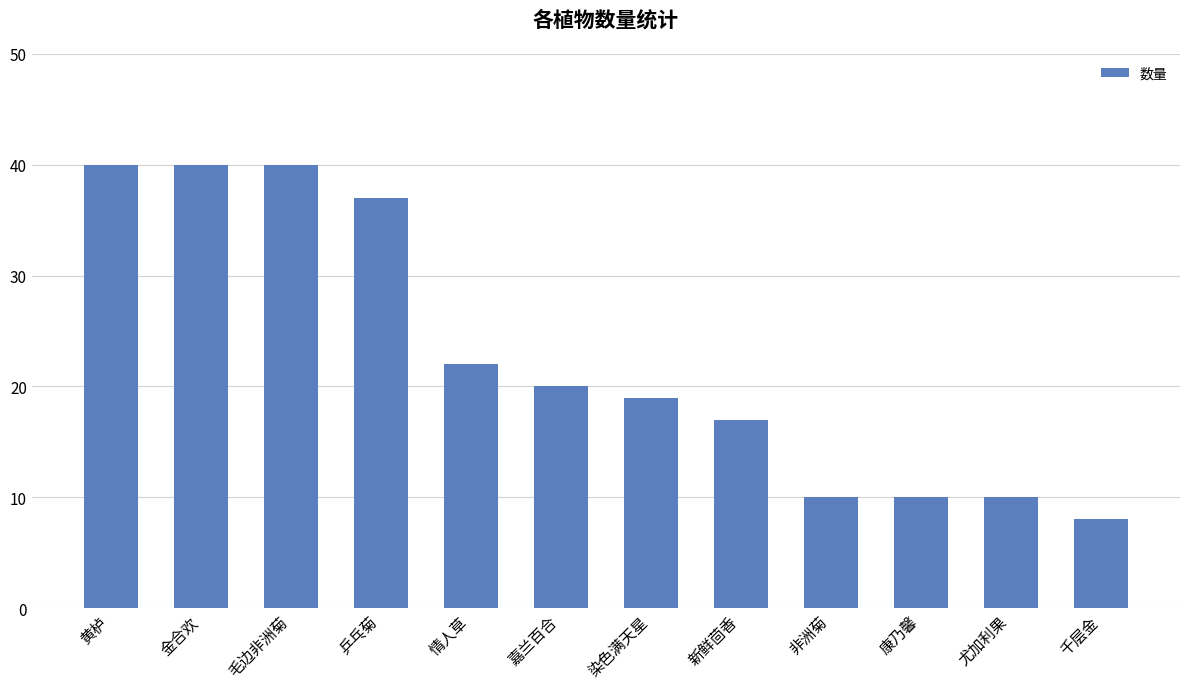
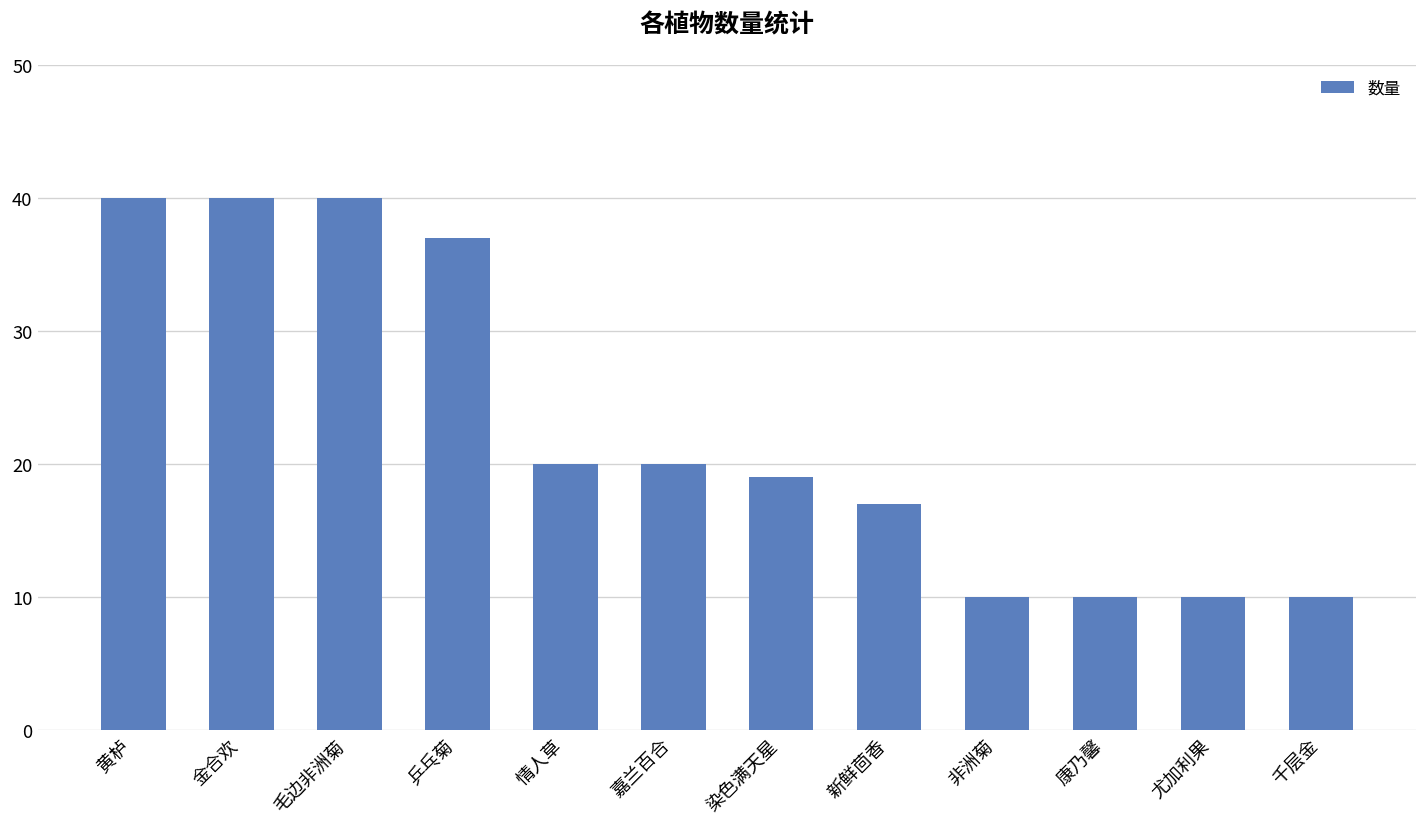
  {
    "黄栌": 40,
    "金合欢": 40,
    "毛边非洲菊": 40,
    "乒乓菊": 37,
-   "情人草": 22,
+   "情人草": 20,
    "嘉兰百合": 20,
    "染色满天星": 19,
    "新鲜茴香": 17,
    "非洲菊": 10,
    "康乃馨": 10,
    "尤加利果": 10,
-   "千层金": 8
+   "千层金": 10
  }
